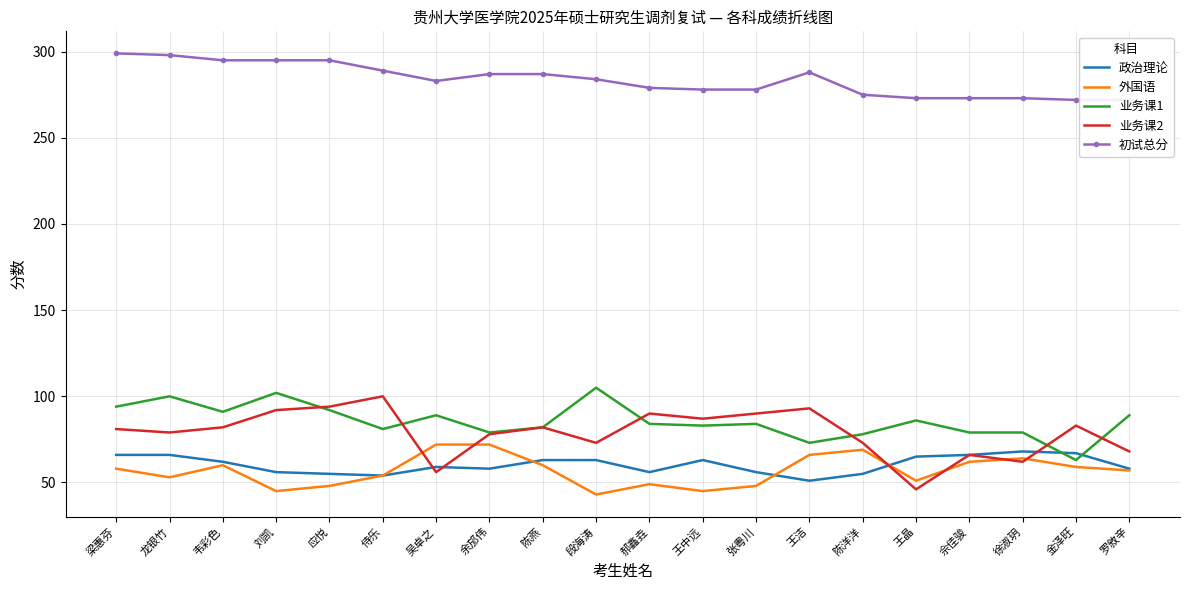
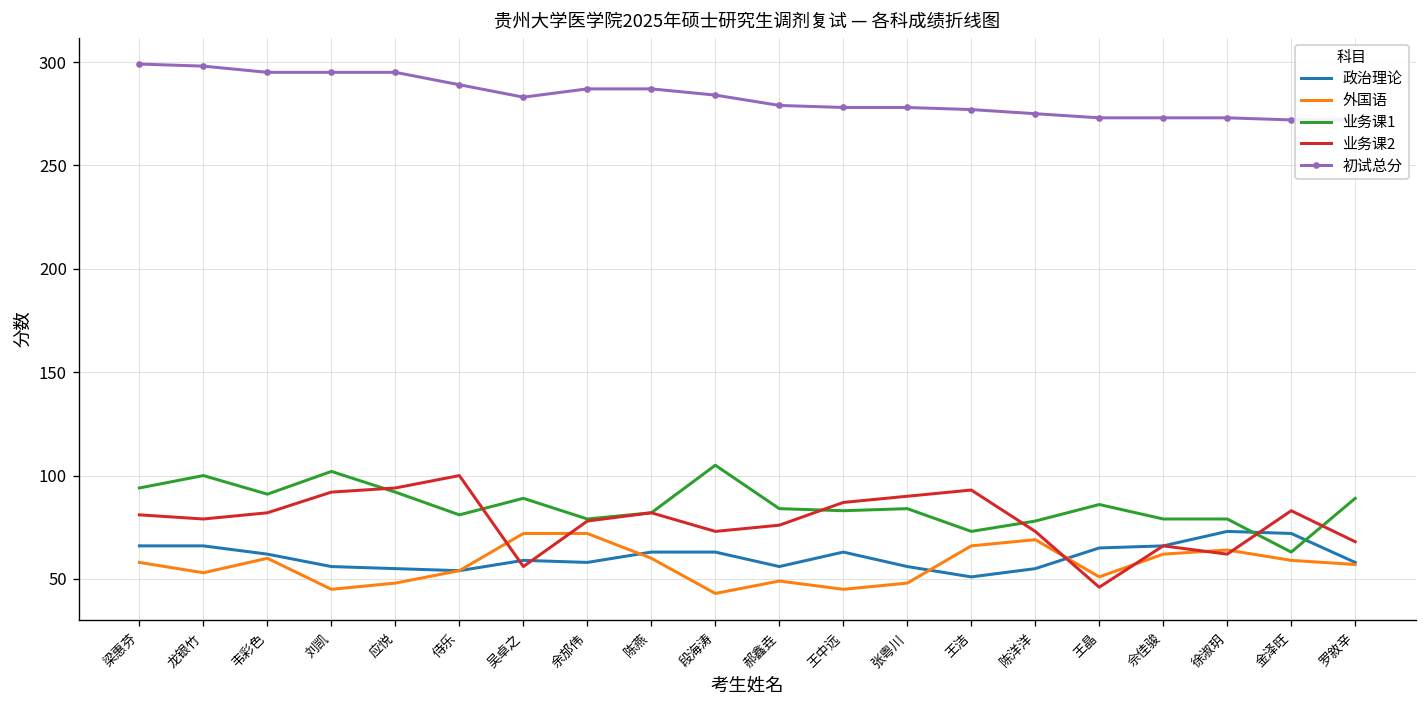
  {
    "政治理论": {
      "梁惠芬": 66,
      "龙银竹": 66,
      "韦彩色": 62,
      "刘凯": 56,
      "应悦": 55,
      "吴卓之": 59,
      "余邡伟": 58,
      "陈燕": 63,
      "段海涛": 63,
      "郝鑫垚": 56,
      "王中远": 63,
      "张粤川": 56,
      "王洁": 51,
      "陈洋洋": 55,
      "王晶": 65,
-     "徐淑玥": 68,
-     "金泽旺": 67
+     "徐淑玥": 73,
+     "金泽旺": 72
    },
    "外国语": {
      "梁惠芬": 58,
      "龙银竹": 53,
      "韦彩色": 60,
      "刘凯": 45,
      "应悦": 48,
      "吴卓之": 72,
      "余邡伟": 72,
      "陈燕": 60,
      "段海涛": 43,
      "郝鑫垚": 49,
      "王中远": 45,
      "张粤川": 48,
      "王洁": 66,
      "陈洋洋": 69,
      "王晶": 51,
      "佘佳骏": 62,
      "徐淑玥": 64,
      "金泽旺": 59
    },
    "业务课1": {
      "梁惠芬": 94,
      "龙银竹": 100,
      "韦彩色": 91,
      "刘凯": 102,
      "应悦": 92,
      "侍乐": 81,
      "吴卓之": 89,
      "段海涛": 105,
      "郝鑫垚": 84,
      "王中远": 83,
      "张粤川": 84,
      "王洁": 73,
      "陈洋洋": 78,
      "王晶": 86,
      "佘佳骏": 79,
      "徐淑玥": 79,
      "金泽旺": 63,
      "罗敘辛": 89
    },
    "业务课2": {
      "梁惠芬": 81,
      "龙银竹": 79,
      "韦彩色": 82,
      "刘凯": 92,
      "应悦": 94,
      "侍乐": 100,
      "吴卓之": 56,
      "段海涛": 73,
-     "郝鑫垚": 90,
+     "郝鑫垚": 76,
      "王中远": 87,
      "张粤川": 90,
      "王洁": 93,
      "陈洋洋": 73,
      "王晶": 46,
      "徐淑玥": 62,
      "金泽旺": 83,
      "罗敘辛": 68
    },
    "初试总分": {
      "梁惠芬": 299,
      "龙银竹": 298,
      "韦彩色": 295,
      "刘凯": 295,
      "应悦": 295,
      "侍乐": 289,
      "吴卓之": 283,
      "余邡伟": 287,
      "陈燕": 287,
      "段海涛": 284,
      "郝鑫垚": 279,
      "王中远": 278,
      "张粤川": 278,
-     "王洁": 288,
+     "王洁": 277,
      "陈洋洋": 275,
      "王晶": 273,
      "佘佳骏": 273,
      "徐淑玥": 273,
      "金泽旺": 272
    }
  }
